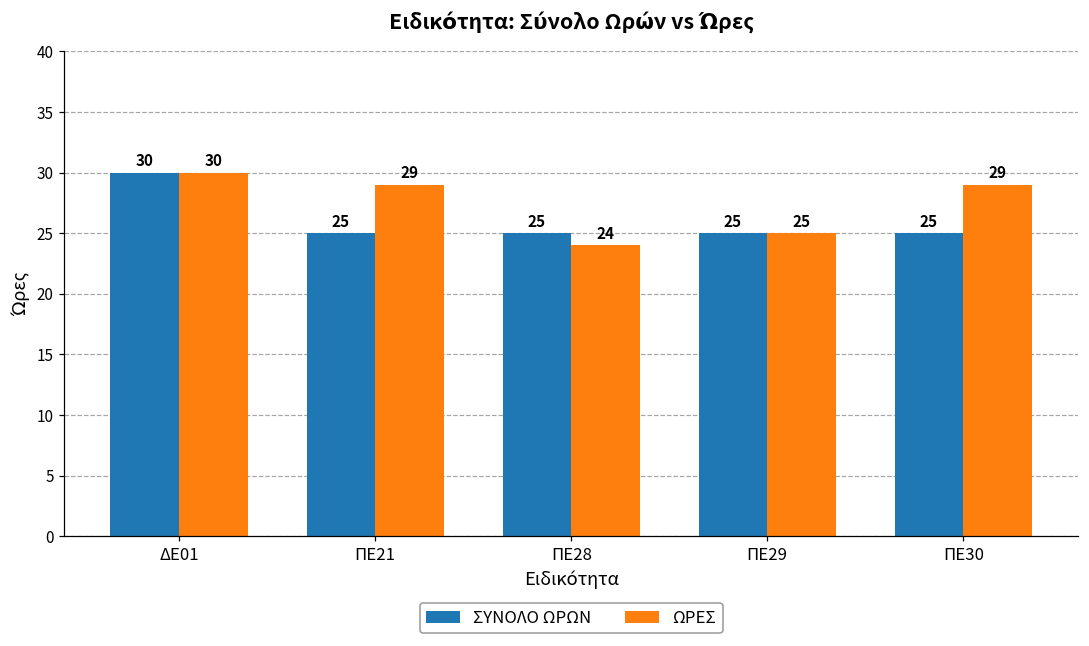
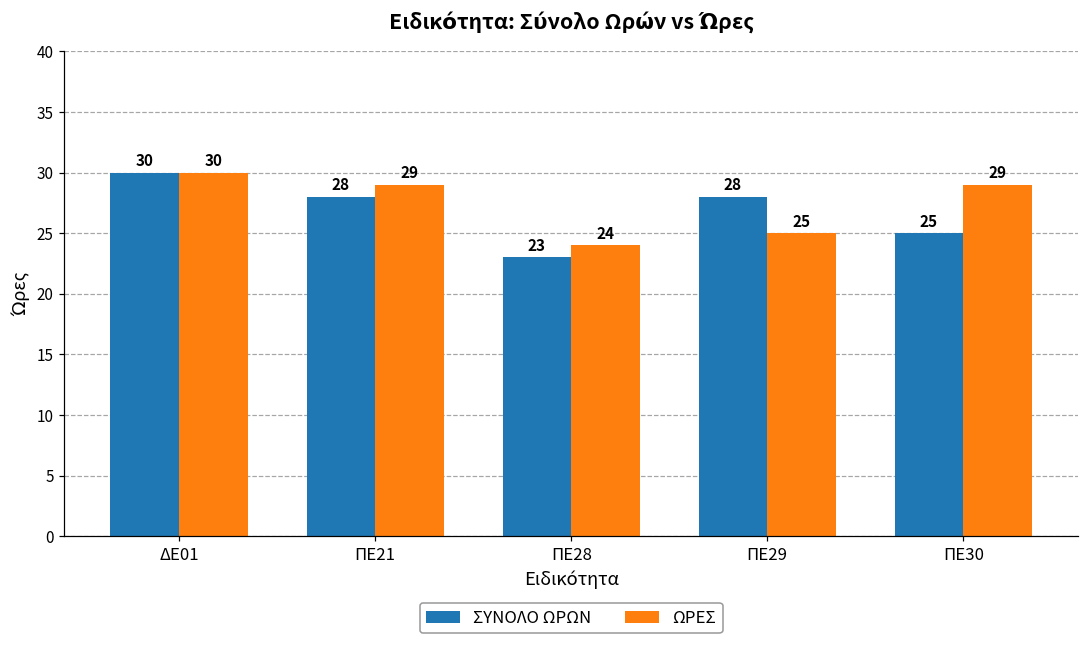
  {
    "ΣΥΝΟΛΟ ΩΡΩΝ": {
      "ΔΕ01": 30,
-     "ΠΕ21": 25,
-     "ΠΕ28": 25,
-     "ΠΕ29": 25,
+     "ΠΕ21": 28,
+     "ΠΕ28": 23,
+     "ΠΕ29": 28,
      "ΠΕ30": 25
    },
    "ΩΡΕΣ": {
      "ΔΕ01": 30,
      "ΠΕ21": 29,
      "ΠΕ28": 24,
      "ΠΕ29": 25,
      "ΠΕ30": 29
    }
  }
